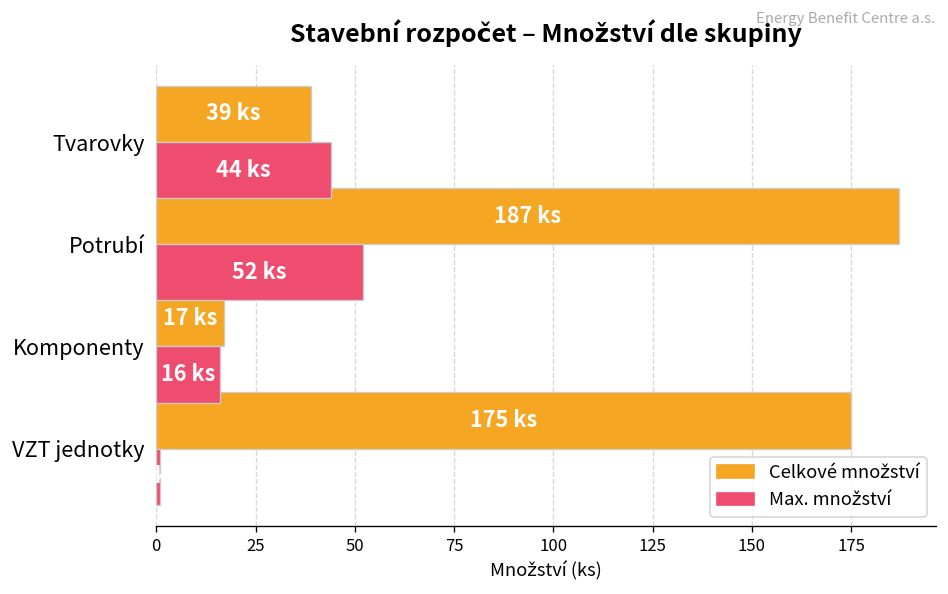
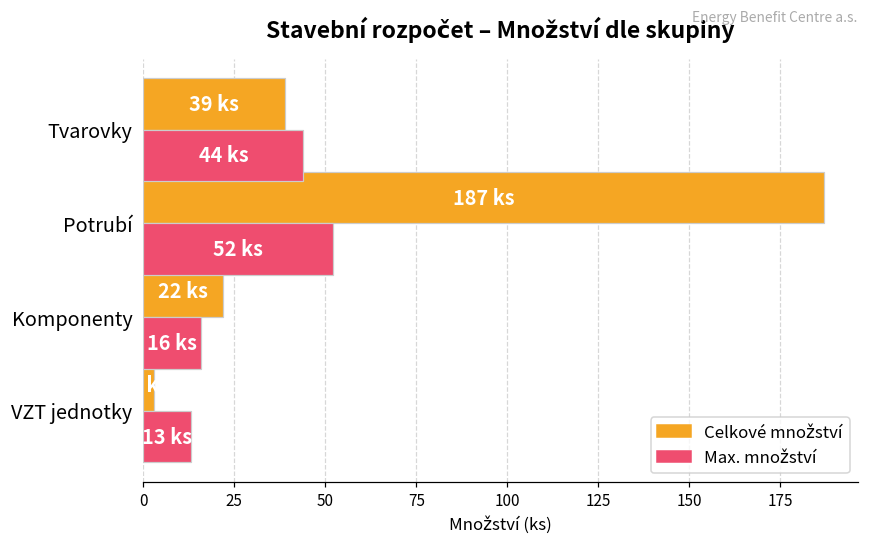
  {
    "Celkové množství": {
      "Tvarovky": 39,
      "Potrubí": 187,
-     "Komponenty": 17,
-     "VZT jednotky": 175
+     "Komponenty": 22,
+     "VZT jednotky": 3
    },
    "Max. množství": {
-     "VZT jednotky": 1
+     "VZT jednotky": 13
    }
  }
